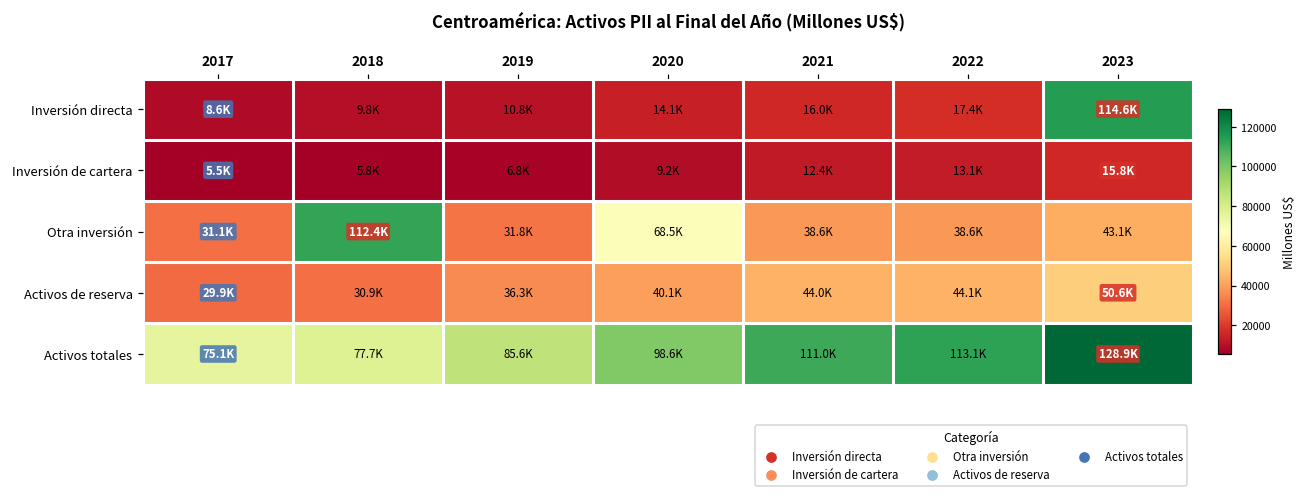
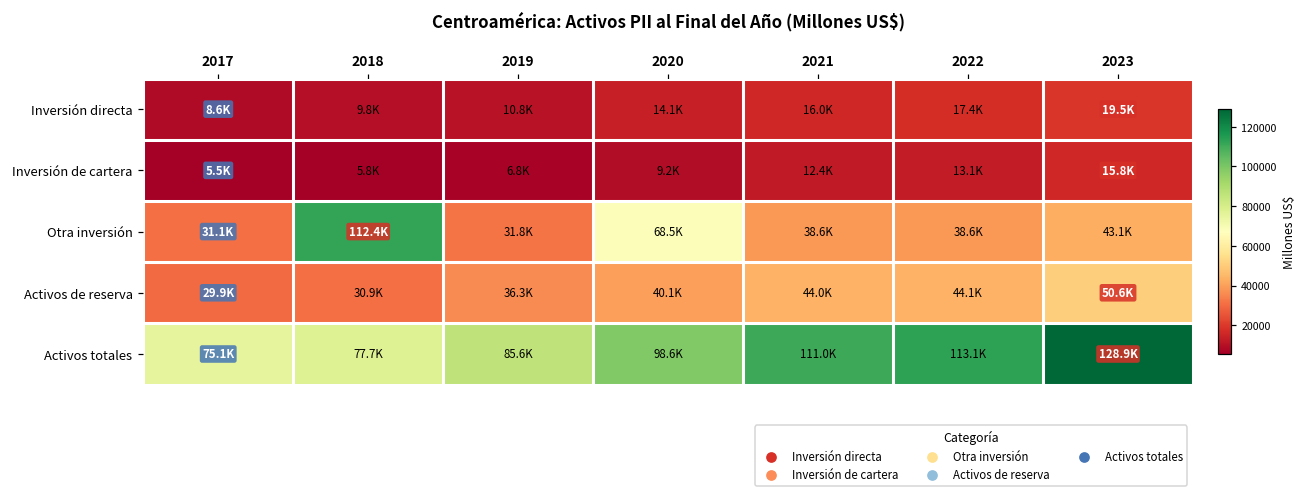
  {
    "Inversión directa": {
      "2018": "9.8K",
      "2019": "10.8K",
      "2020": "14.1K",
      "2021": "16.0K",
      "2022": "17.4K",
-     "2023": "114.6K"
+     "2023": "19.5K"
    },
    "Inversión de cartera": {
      "2018": "5.8K",
      "2019": "6.8K",
      "2020": "9.2K",
      "2021": "12.4K",
      "2022": "13.1K"
    },
    "Otra inversión": {
      "2019": "31.8K",
      "2020": "68.5K",
      "2021": "38.6K",
      "2022": "38.6K",
      "2023": "43.1K"
    },
    "Activos de reserva": {
      "2018": "30.9K",
      "2019": "36.3K",
      "2020": "40.1K",
      "2021": "44.0K",
      "2022": "44.1K"
    },
    "Activos totales": {
      "2018": "77.7K",
      "2019": "85.6K",
      "2020": "98.6K",
      "2021": "111.0K",
      "2022": "113.1K"
    }
  }
